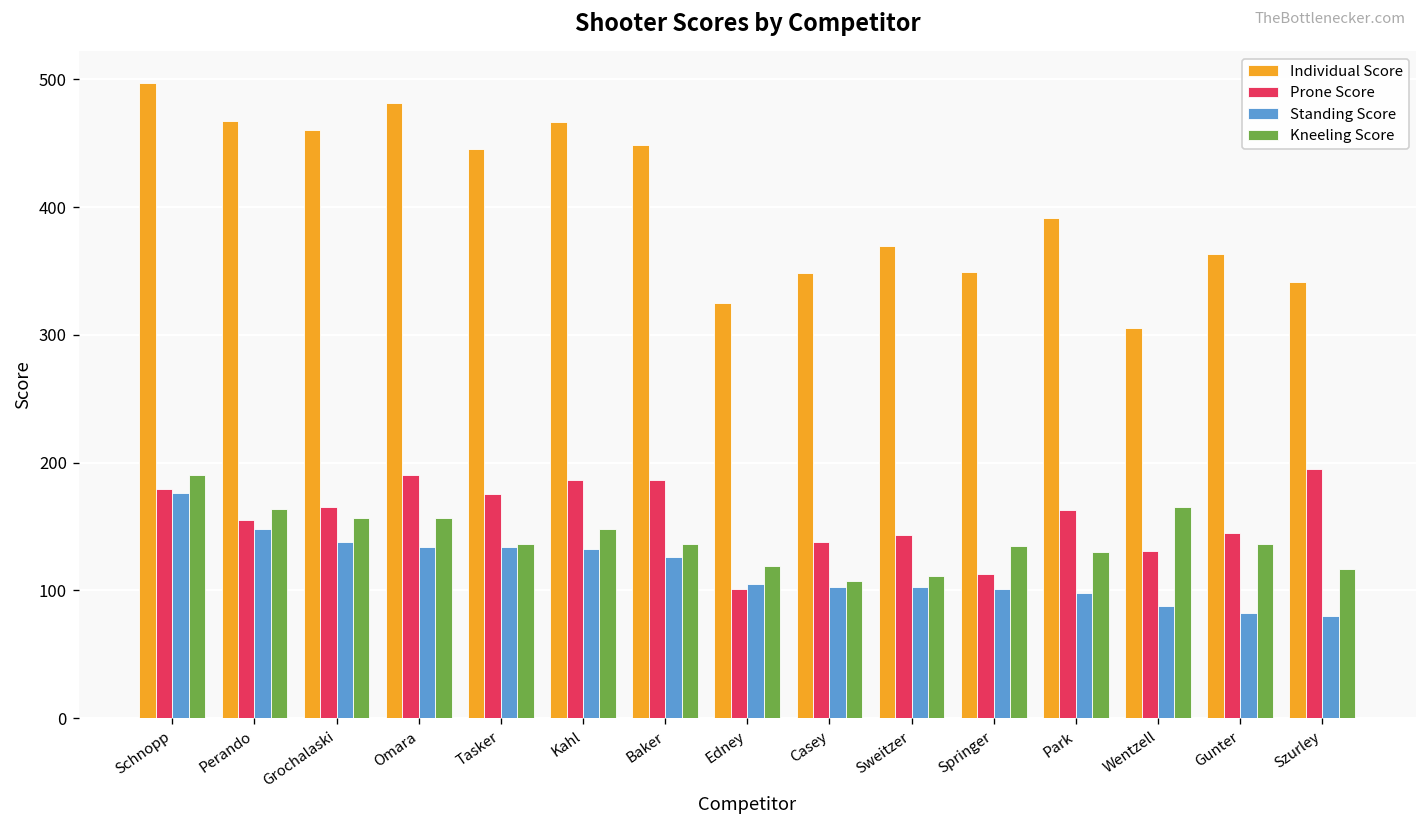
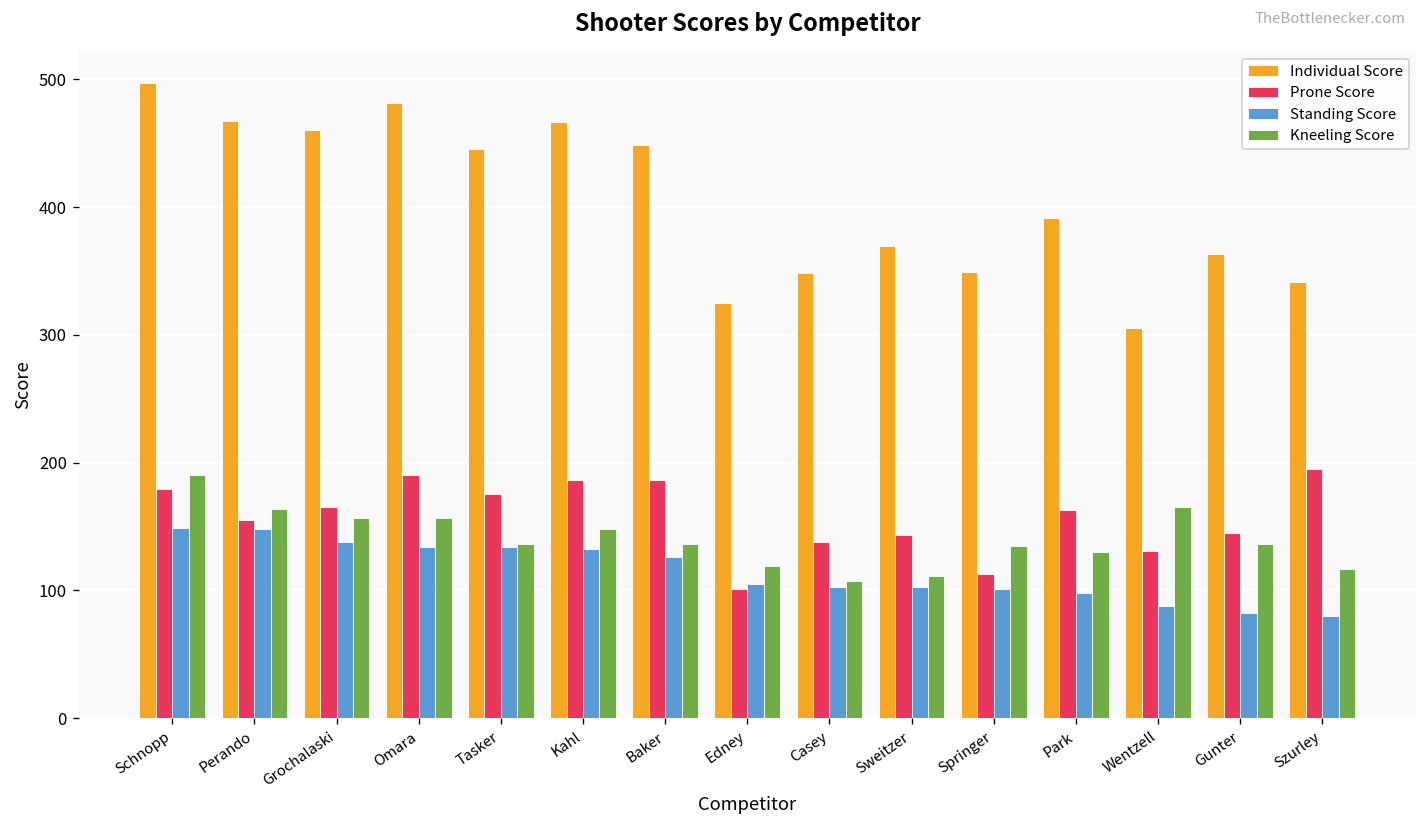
  {
    "Individual Score": {
      "Schnopp": 497,
      "Perando": 467,
      "Grochalaski": 460,
      "Omara": 481,
      "Tasker": 445,
      "Kahl": 466,
      "Baker": 448,
      "Edney": 325,
      "Casey": 348,
      "Sweitzer": 369,
      "Springer": 349,
      "Park": 391,
      "Wentzell": 305,
      "Gunter": 363,
      "Szurley": 341
    },
    "Prone Score": {
      "Schnopp": 179,
      "Perando": 155,
      "Grochalaski": 165,
      "Omara": 190,
      "Tasker": 175,
      "Kahl": 186,
      "Baker": 186,
      "Edney": 101,
      "Casey": 138,
      "Sweitzer": 143,
      "Springer": 113,
      "Park": 163,
      "Wentzell": 131,
      "Gunter": 145,
      "Szurley": 195
    },
    "Standing Score": {
-     "Schnopp": 176,
+     "Schnopp": 149,
      "Perando": 148,
      "Grochalaski": 138,
      "Omara": 134,
      "Tasker": 134,
      "Kahl": 132,
      "Baker": 126,
      "Edney": 105,
      "Casey": 103,
      "Sweitzer": 103,
      "Springer": 101,
      "Park": 98,
      "Wentzell": 88,
      "Gunter": 82,
      "Szurley": 80
    },
    "Kneeling Score": {
      "Schnopp": 190,
      "Perando": 164,
      "Grochalaski": 157,
      "Omara": 157,
      "Tasker": 136,
      "Kahl": 148,
      "Baker": 136,
      "Edney": 119,
      "Casey": 107,
      "Sweitzer": 111,
      "Springer": 135,
      "Park": 130,
      "Wentzell": 165,
      "Gunter": 136,
      "Szurley": 117
    }
  }
